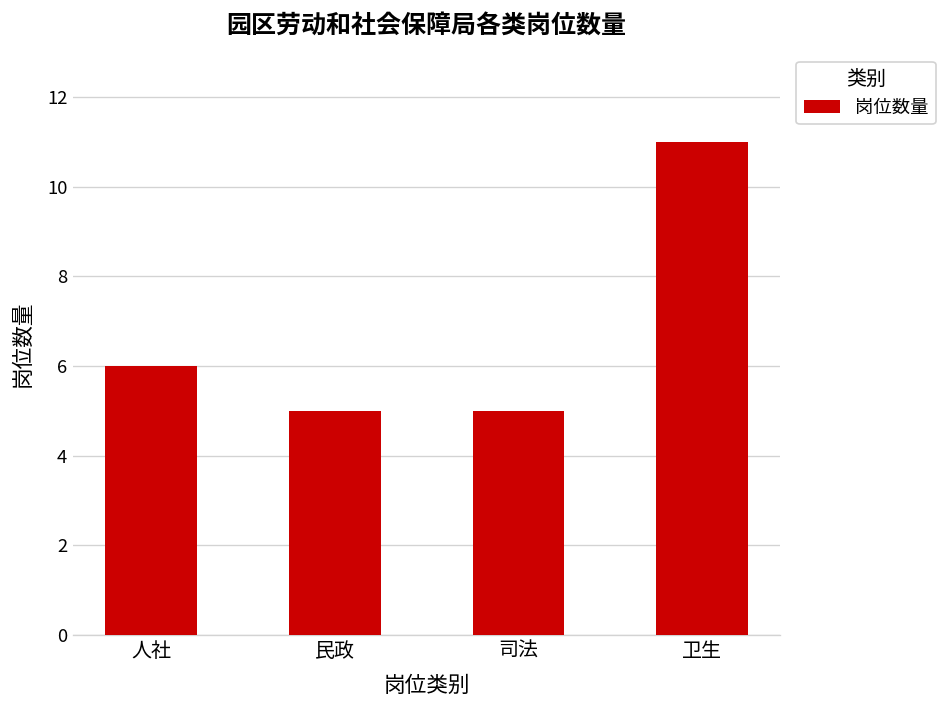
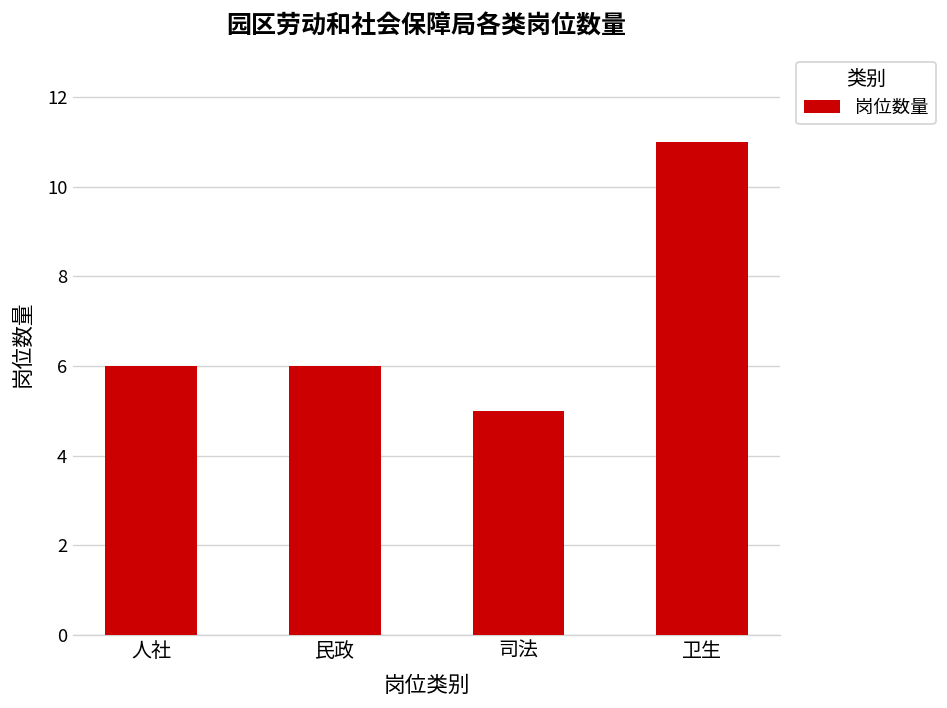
  {
    "人社": 6,
-   "民政": 5,
+   "民政": 6,
    "司法": 5,
    "卫生": 11
  }
